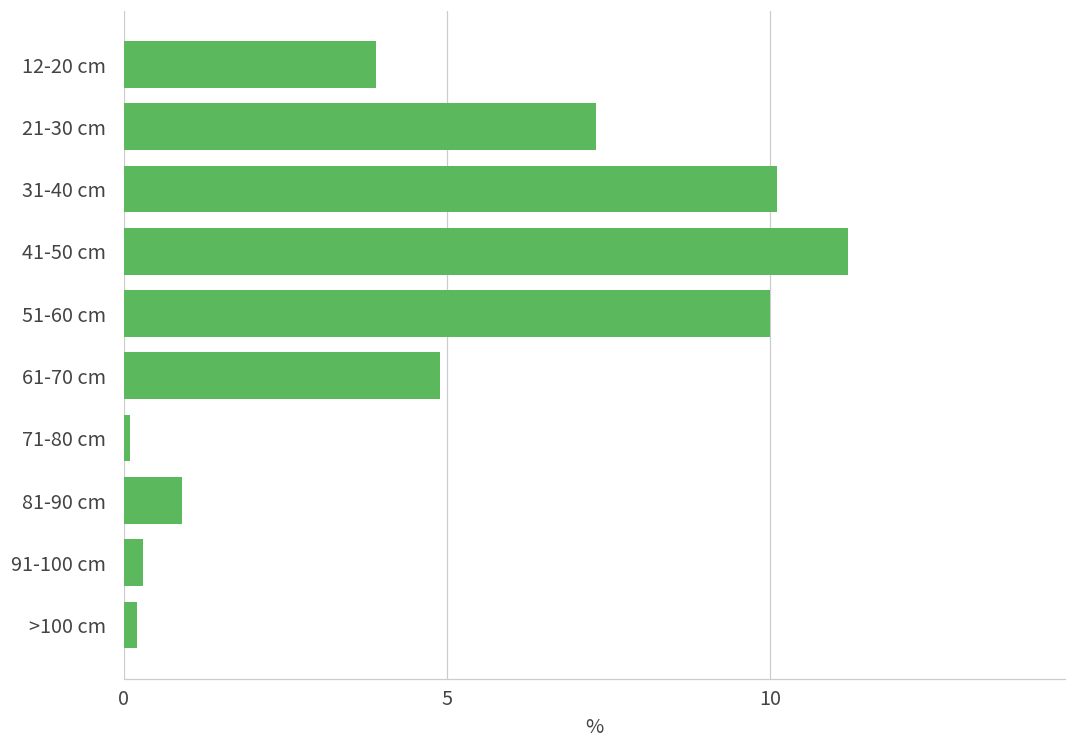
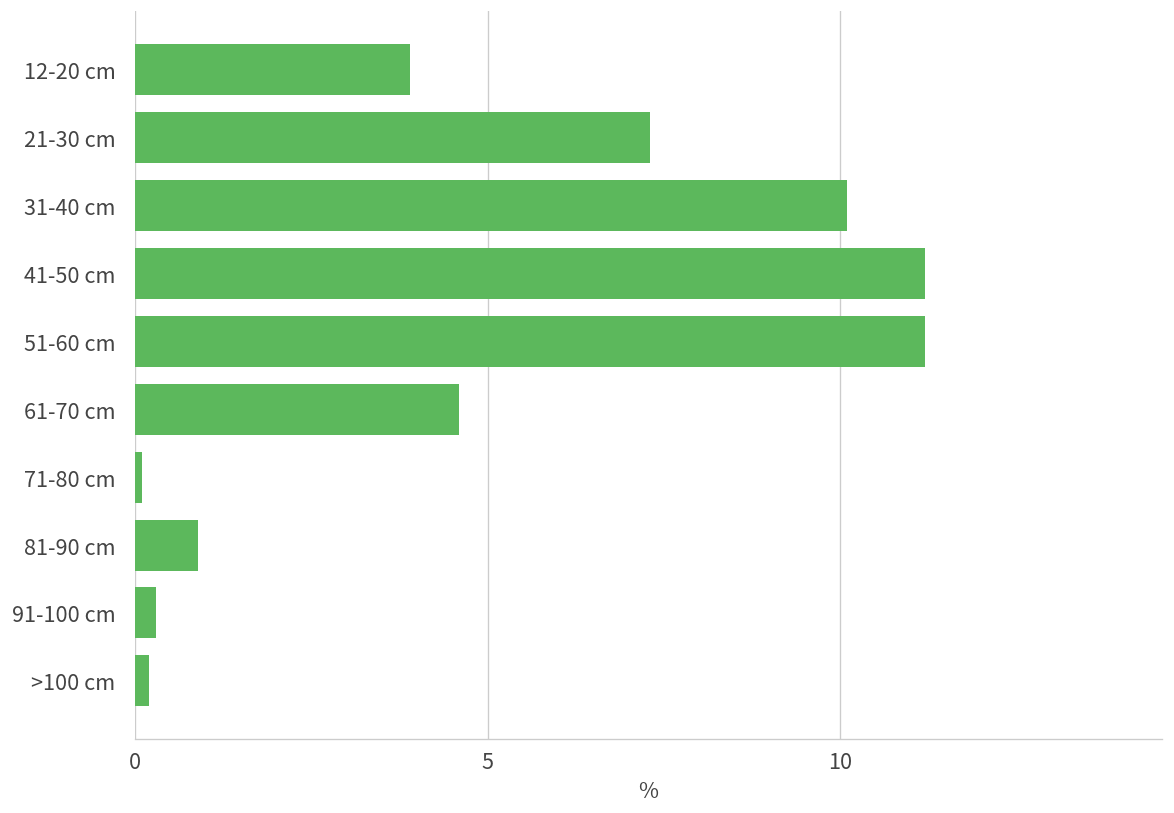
  {
    "12-20 cm": 3.9,
    "21-30 cm": 7.3,
    "31-40 cm": 10.1,
    "41-50 cm": 11.2,
-   "51-60 cm": 10.0,
-   "61-70 cm": 4.9,
+   "51-60 cm": 11.2,
+   "61-70 cm": 4.6,
    "71-80 cm": 0.1,
    "81-90 cm": 0.9,
    "91-100 cm": 0.3,
    ">100 cm": 0.2
  }
